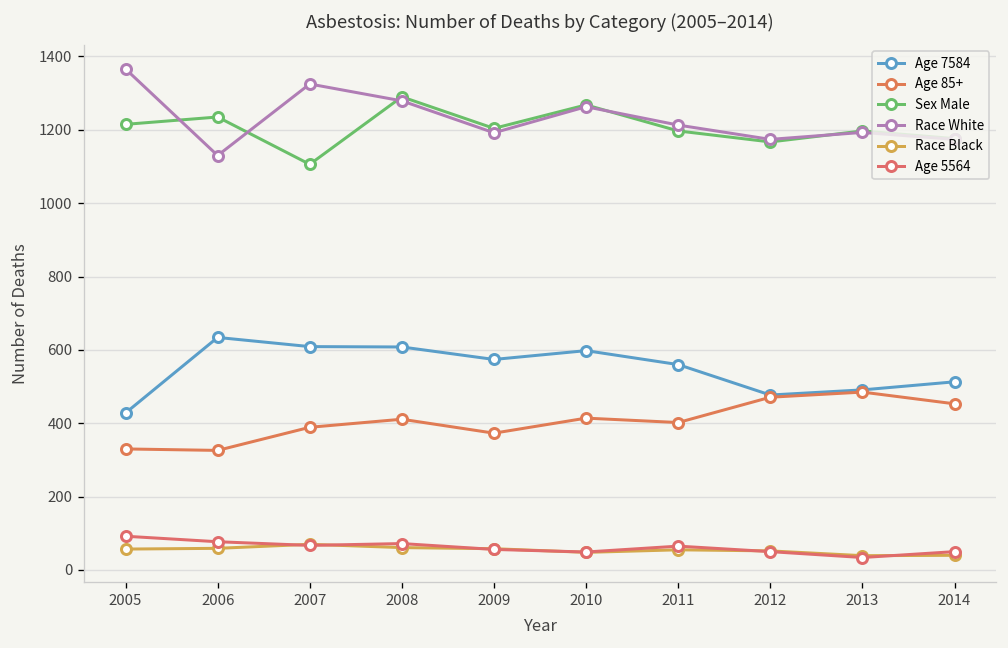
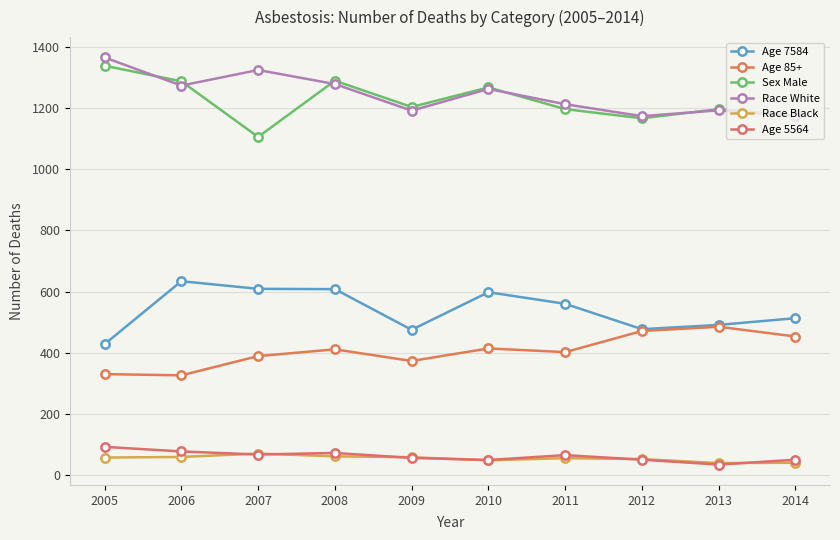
  {
    "Age 7584": {
      "2005": 430,
      "2006": 630,
      "2007": 610,
      "2008": 610,
-     "2009": 570,
+     "2009": 480,
      "2010": 600,
      "2011": 560,
      "2014": 510
    },
    "Sex Male": {
-     "2005": 1220,
-     "2006": 1240,
+     "2005": 1340,
+     "2006": 1290,
      "2007": 1110,
      "2008": 1290,
      "2009": 1200,
      "2011": 1200
    },
    "Race White": {
      "2005": 1370,
-     "2006": 1130,
+     "2006": 1270,
      "2007": 1330,
      "2008": 1280,
      "2009": 1190,
      "2011": 1210
    }
  }
